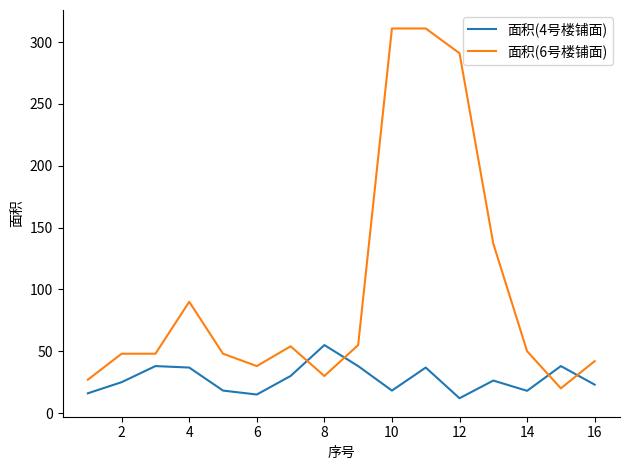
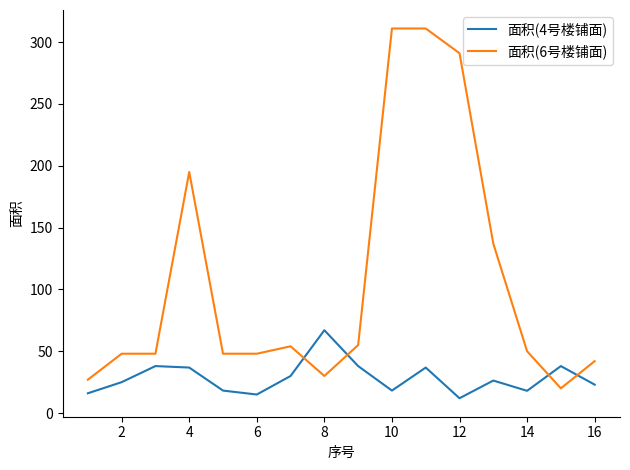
  {
    "面积(4号楼铺面)": {
      "2": 25,
      "4": 37,
      "6": 15,
-     "8": 55,
+     "8": 67,
      "10": 18,
      "12": 12,
      "14": 18,
      "16": 23
    },
    "面积(6号楼铺面)": {
      "2": 48,
-     "4": 90,
-     "6": 38,
+     "4": 195,
+     "6": 48,
      "8": 30,
      "10": 311,
      "12": 291,
      "14": 50,
      "16": 42
    }
  }
